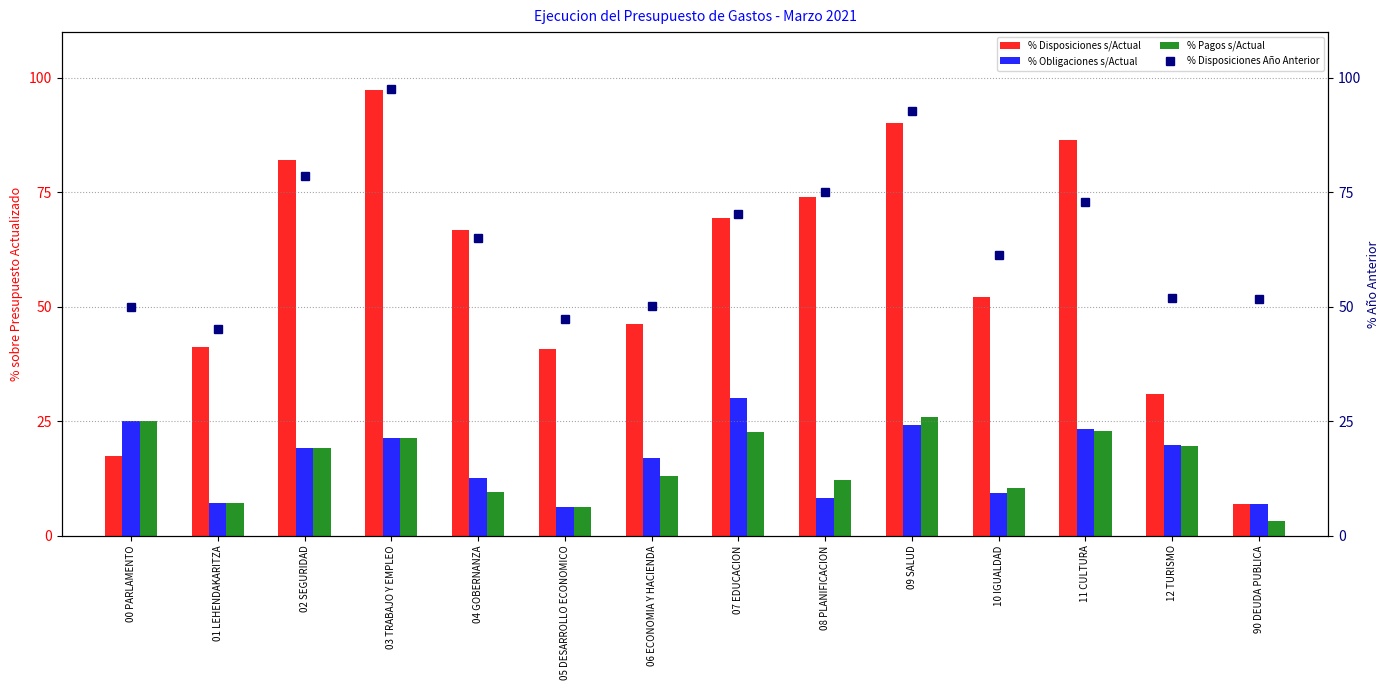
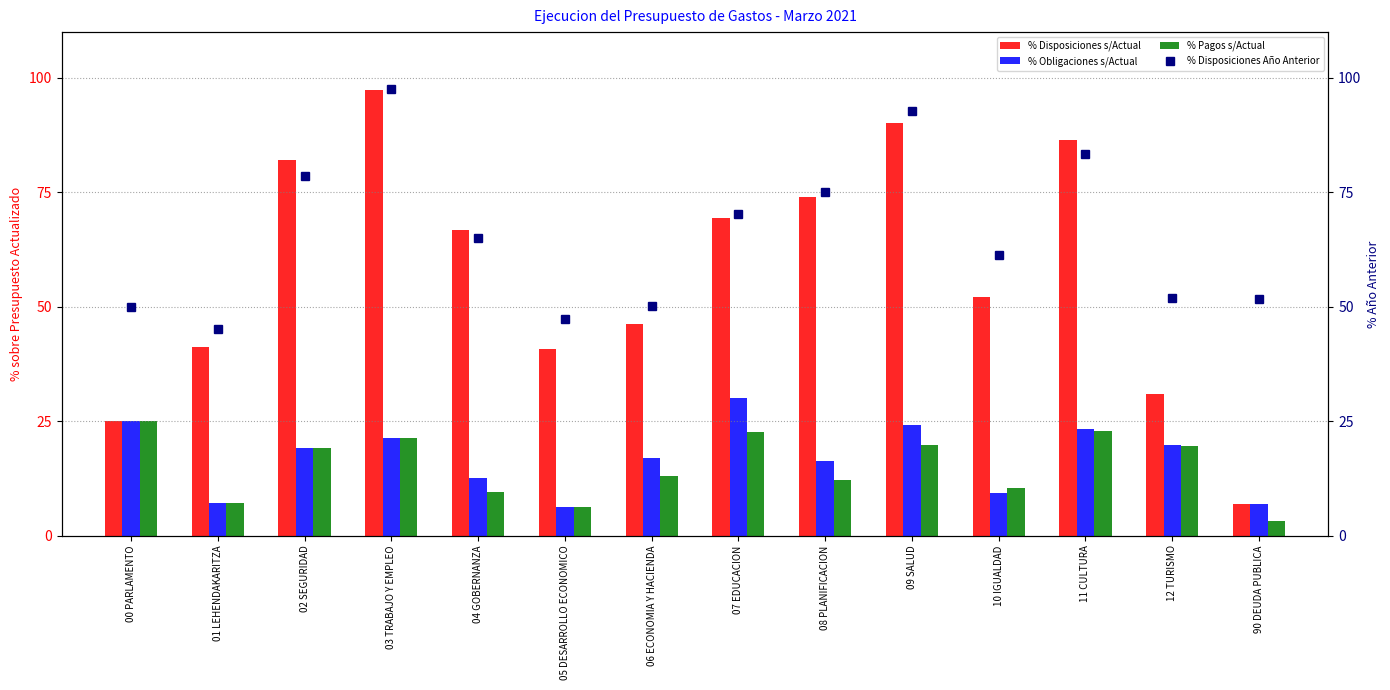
  {
    "% Disposiciones s/Actual": {
-     "00 PARLAMENTO": 17,
+     "00 PARLAMENTO": 25,
      "01 LEHENDAKARITZA": 41,
      "02 SEGURIDAD": 82,
      "03 TRABAJO Y EMPLEO": 97,
      "04 GOBERNANZA": 67,
      "05 DESARROLLO ECONOMICO": 41,
      "06 ECONOMIA Y HACIENDA": 46,
      "07 EDUCACION": 69,
      "08 PLANIFICACION": 74,
      "09 SALUD": 90,
      "10 IGUALDAD": 52,
      "11 CULTURA": 87,
      "12 TURISMO": 31,
      "90 DEUDA PUBLICA": 7
    },
    "% Obligaciones s/Actual": {
      "00 PARLAMENTO": 25,
      "01 LEHENDAKARITZA": 7,
      "02 SEGURIDAD": 19,
      "03 TRABAJO Y EMPLEO": 21,
      "04 GOBERNANZA": 13,
      "05 DESARROLLO ECONOMICO": 6,
      "06 ECONOMIA Y HACIENDA": 17,
      "07 EDUCACION": 30,
-     "08 PLANIFICACION": 8,
+     "08 PLANIFICACION": 16,
      "09 SALUD": 24,
      "10 IGUALDAD": 9,
      "11 CULTURA": 23,
      "12 TURISMO": 20,
      "90 DEUDA PUBLICA": 7
    },
    "% Pagos s/Actual": {
      "00 PARLAMENTO": 25,
      "01 LEHENDAKARITZA": 7,
      "02 SEGURIDAD": 19,
      "03 TRABAJO Y EMPLEO": 21,
      "04 GOBERNANZA": 9,
      "05 DESARROLLO ECONOMICO": 6,
      "06 ECONOMIA Y HACIENDA": 13,
      "07 EDUCACION": 23,
      "08 PLANIFICACION": 12,
-     "09 SALUD": 26,
+     "09 SALUD": 20,
      "10 IGUALDAD": 10,
      "11 CULTURA": 23,
      "12 TURISMO": 20,
      "90 DEUDA PUBLICA": 3
    },
    "% Disposiciones Año Anterior": {
      "00 PARLAMENTO": 50,
      "01 LEHENDAKARITZA": 45,
      "02 SEGURIDAD": 79,
      "03 TRABAJO Y EMPLEO": 98,
      "04 GOBERNANZA": 65,
      "05 DESARROLLO ECONOMICO": 47,
      "06 ECONOMIA Y HACIENDA": 50,
      "07 EDUCACION": 70,
      "08 PLANIFICACION": 75,
      "09 SALUD": 93,
      "10 IGUALDAD": 61,
-     "11 CULTURA": 73,
+     "11 CULTURA": 83,
      "12 TURISMO": 52,
      "90 DEUDA PUBLICA": 52
    }
  }
